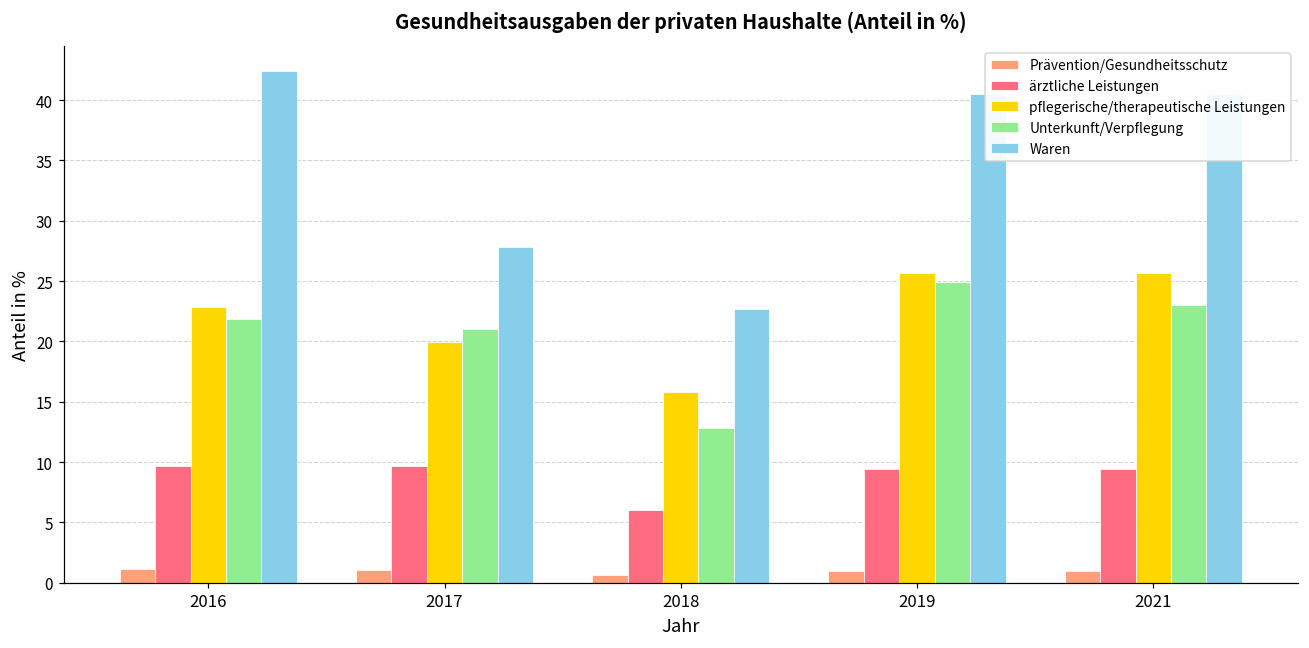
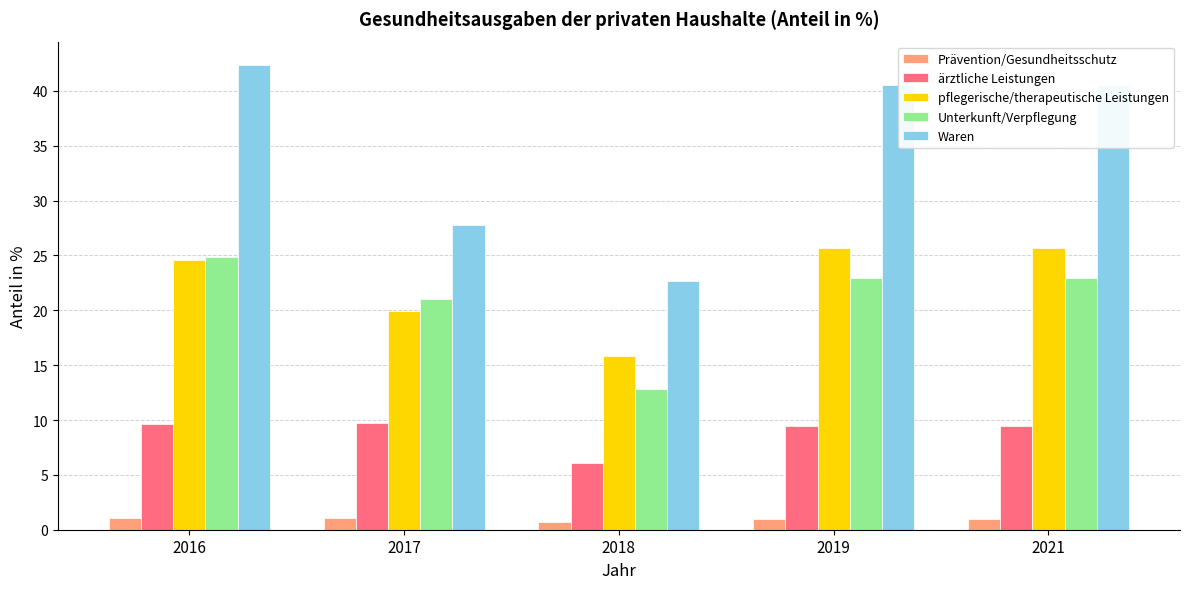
  {
    "pflegerische/therapeutische Leistungen": {
-     "2016": 22.9,
+     "2016": 24.6,
      "2017": 20.0,
      "2018": 15.8,
      "2019": 25.6,
      "2021": 25.6
    },
    "Unterkunft/Verpflegung": {
-     "2016": 21.9,
+     "2016": 24.9,
      "2017": 21.0,
      "2018": 12.8,
-     "2019": 24.9,
+     "2019": 23.0,
      "2021": 23.0
    },
    "Waren": {
      "2016": 42.4,
      "2017": 27.8,
      "2018": 22.7
    }
  }
